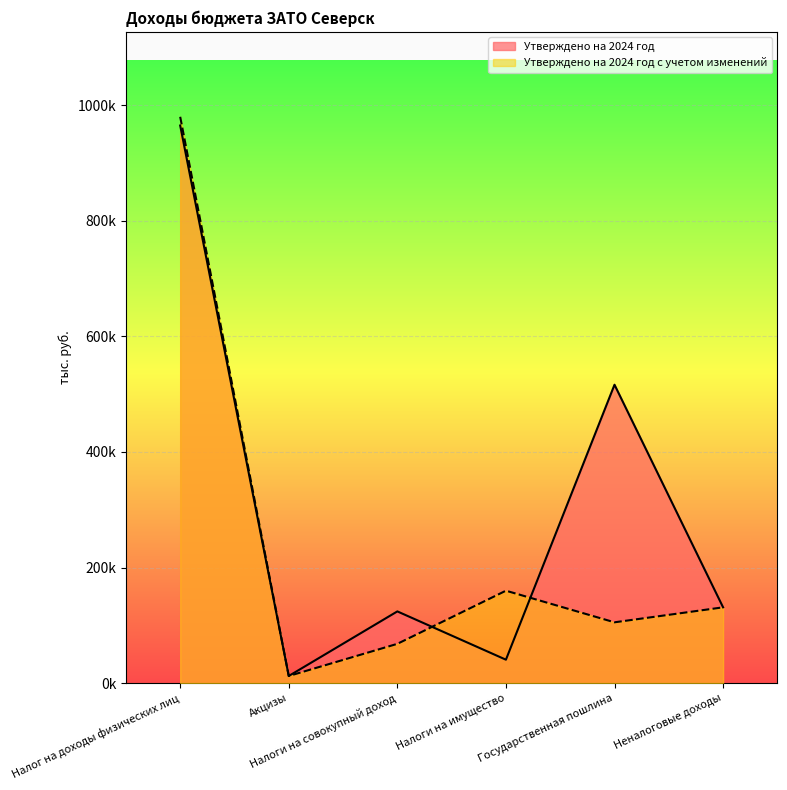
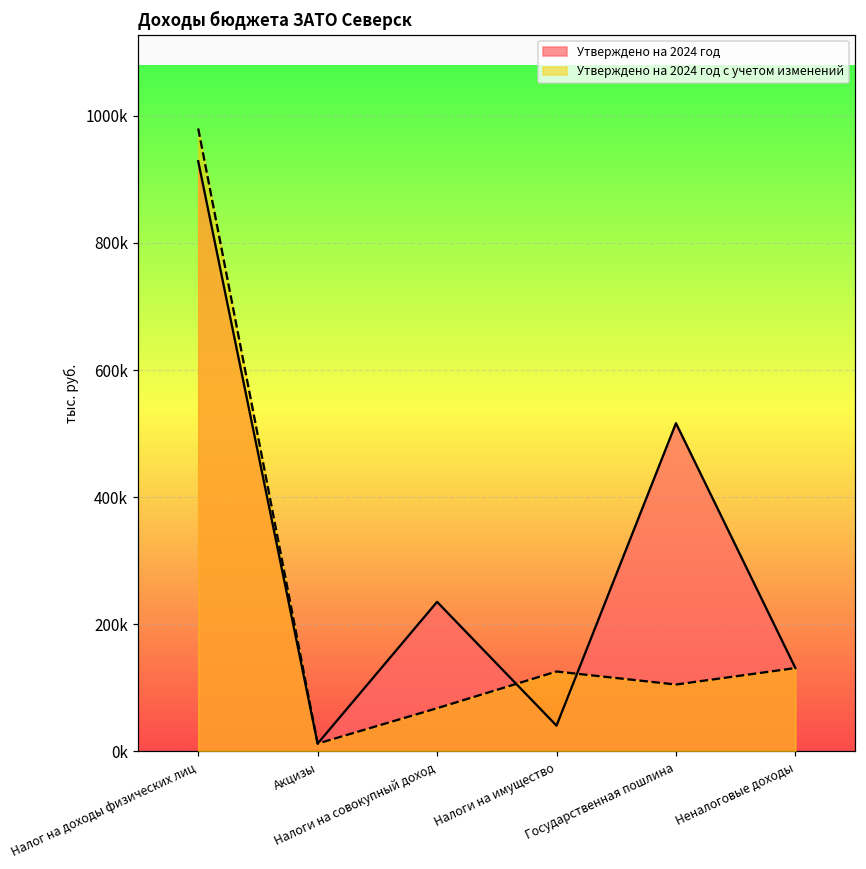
  {
    "Утверждено на 2024 год": {
-     "Налог на доходы физических лиц": 960000,
-     "Налоги на совокупный доход": 120000,
+     "Налог на доходы физических лиц": 930000,
+     "Налоги на совокупный доход": 240000,
      "Налоги на имущество": 40000,
      "Государственная пошлина": 520000
    },
    "Утверждено на 2024 год с учетом изменений": {
      "Налог на доходы физических лиц": 980000,
      "Налоги на совокупный доход": 70000,
-     "Налоги на имущество": 160000,
+     "Налоги на имущество": 130000,
      "Государственная пошлина": 110000
    }
  }
